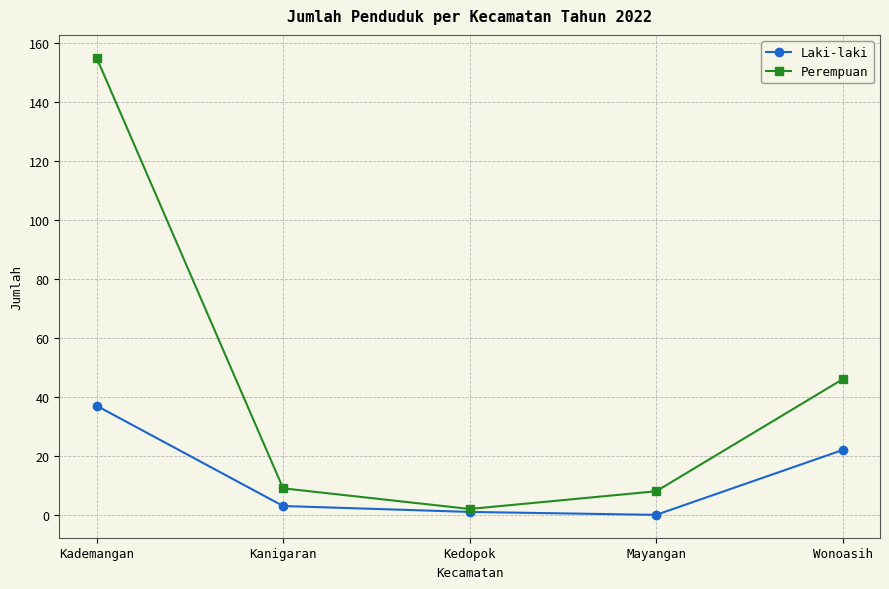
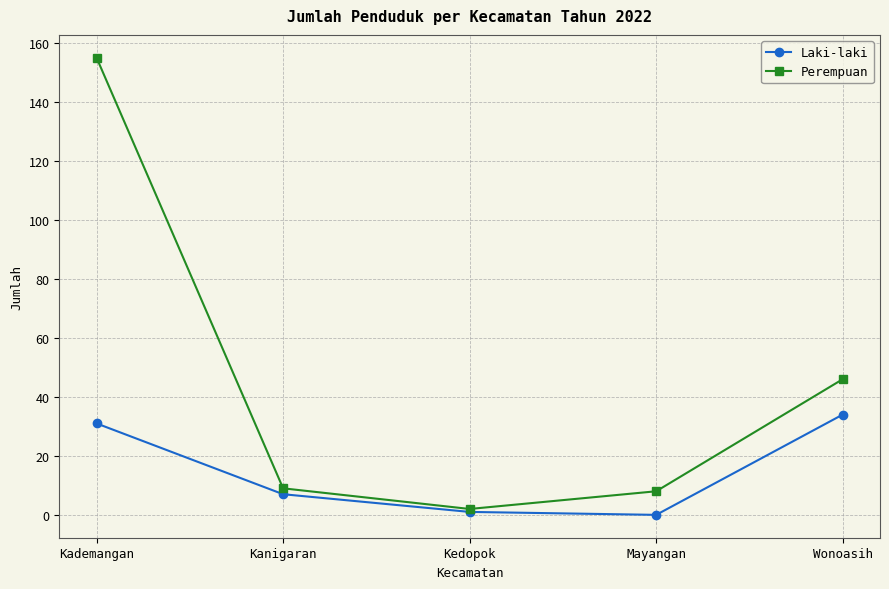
  {
    "Laki-laki": {
-     "Kademangan": 37,
-     "Kanigaran": 3,
+     "Kademangan": 31,
+     "Kanigaran": 7,
      "Kedopok": 1,
      "Mayangan": 0,
-     "Wonoasih": 22
+     "Wonoasih": 34
    },
    "Perempuan": {
      "Kademangan": 155,
      "Kanigaran": 9,
      "Kedopok": 2,
      "Mayangan": 8,
      "Wonoasih": 46
    }
  }
